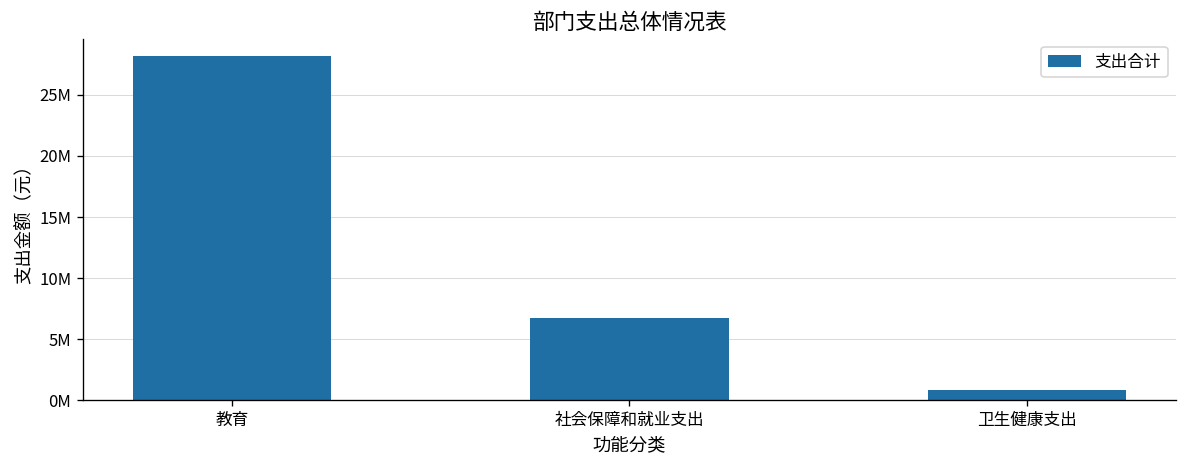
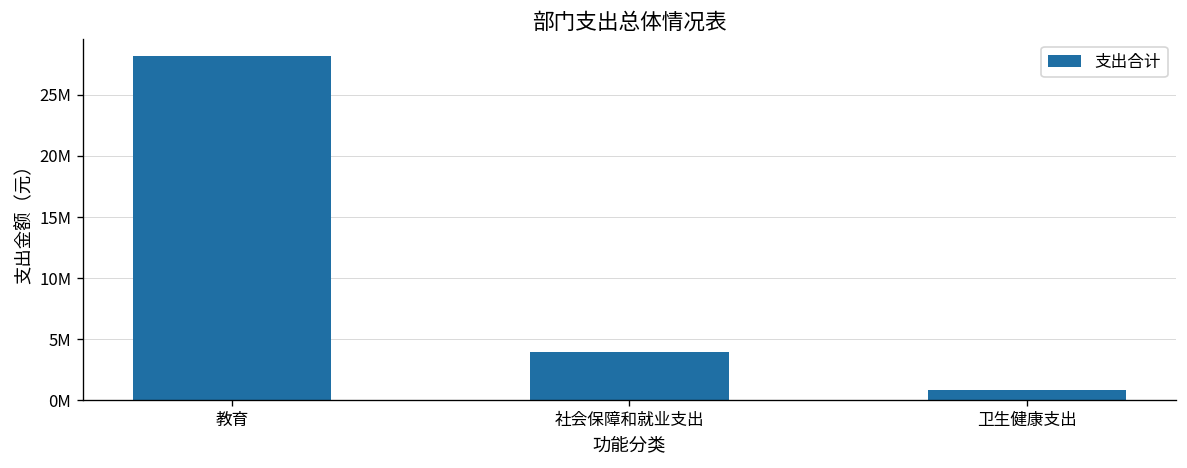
  {
    "教育": 28200000,
-   "社会保障和就业支出": 6700000,
+   "社会保障和就业支出": 3900000,
    "卫生健康支出": 900000
  }
